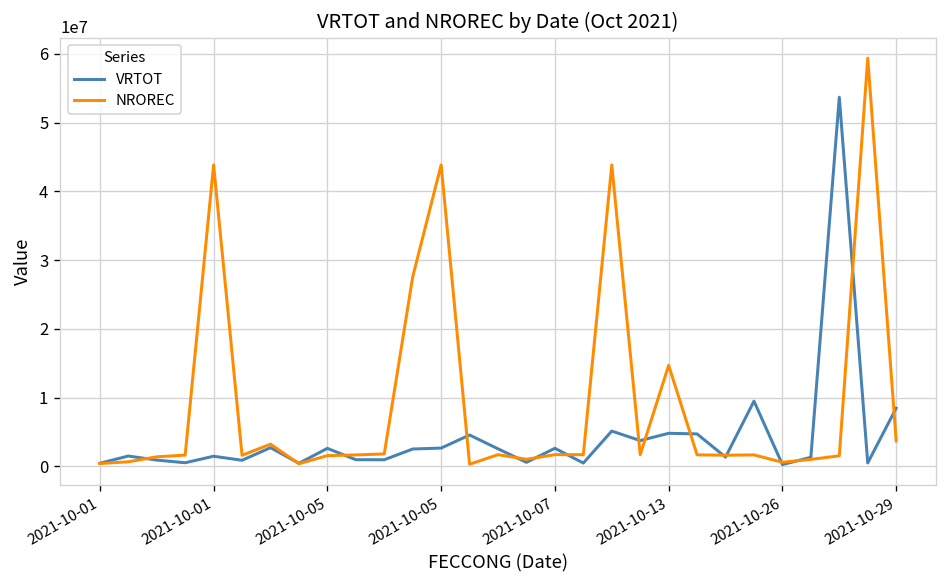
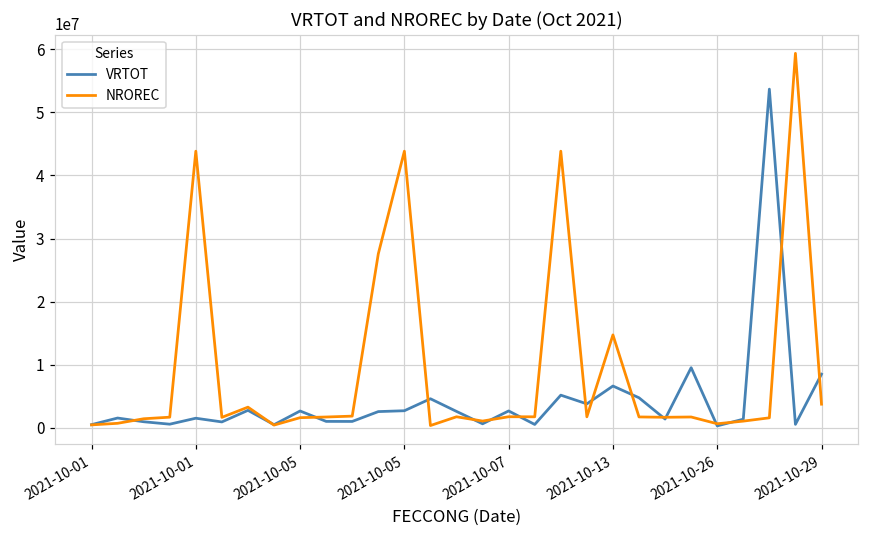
  {
    "VRTOT": {
-     "2021-10-13": 5000000,
+     "2021-10-13": 7000000,
      "2021-10-29": 8000000
    },
    "NROREC": {
      "2021-10-13": 15000000,
      "2021-10-29": 4000000
    }
  }
